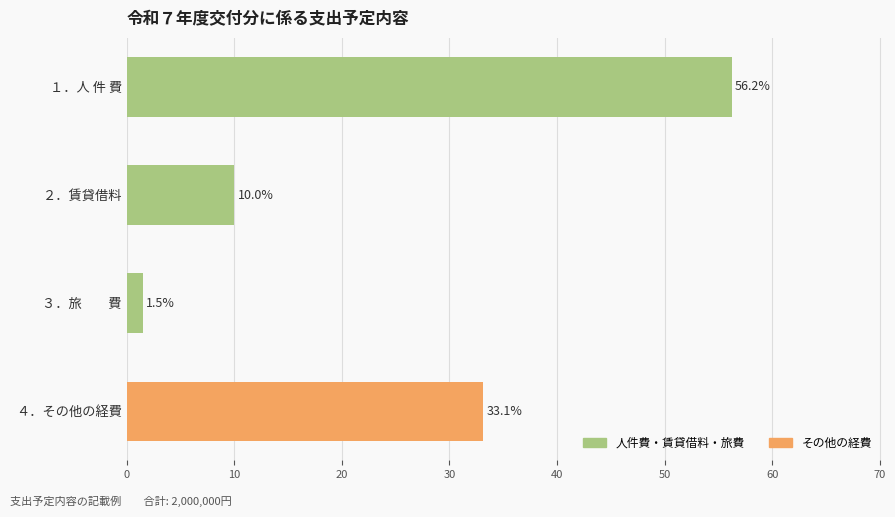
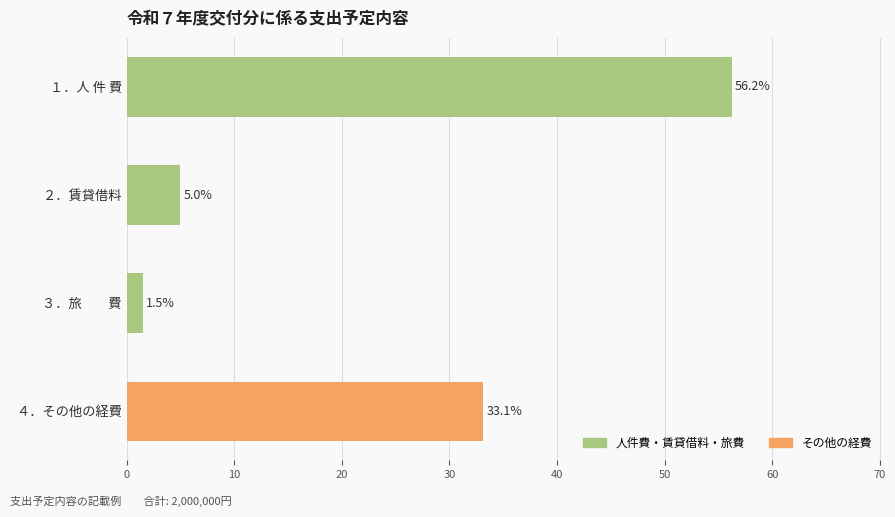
  {
    "１．人 件 費": "56.2%",
-   "２．賃貸借料": "10.0%",
+   "２．賃貸借料": "5.0%",
    "３．旅 費": "1.5%",
    "４．その他の経費": "33.1%"
  }
